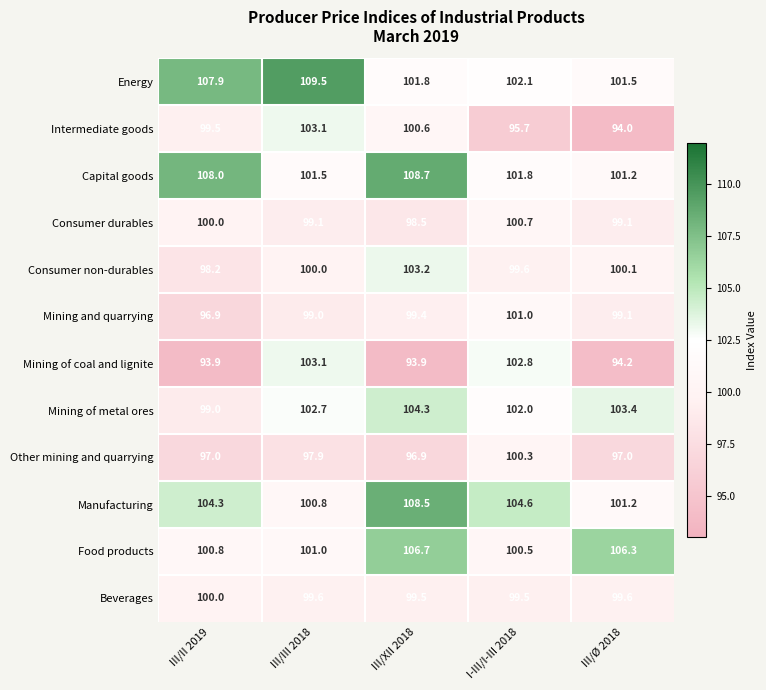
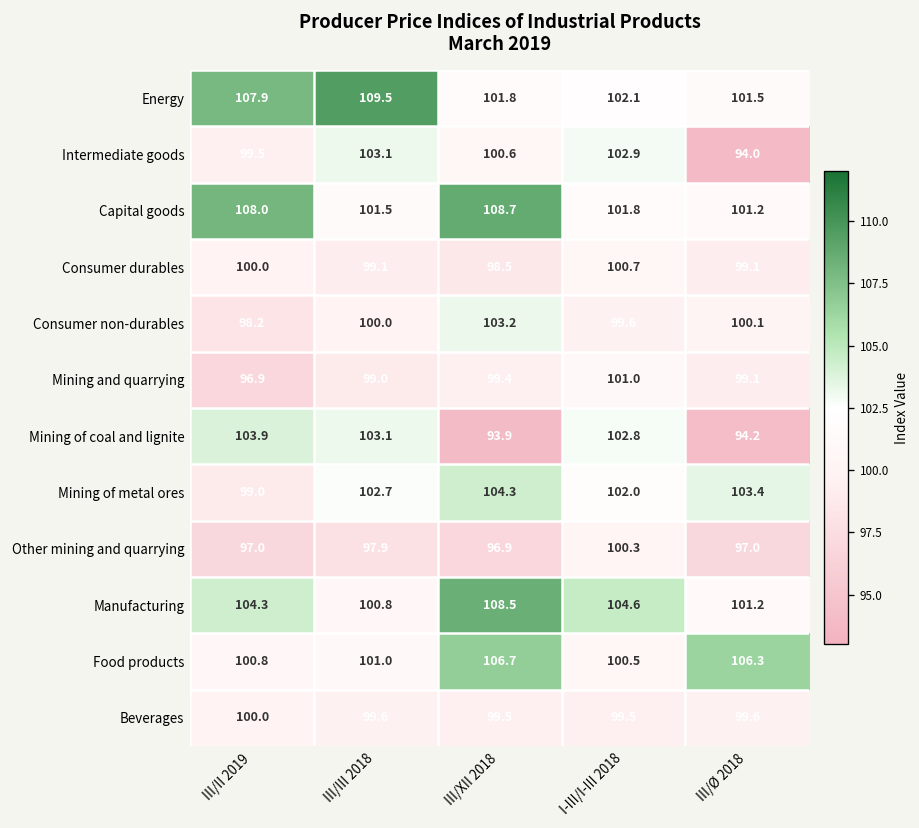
  {
    "Energy": {
      "III/II 2019": 107.9,
      "III/III 2018": 109.5,
      "III/XII 2018": 101.8,
      "I-III/I-III 2018": 102.1,
      "III/Ø 2018": 101.5
    },
    "Intermediate goods": {
      "III/III 2018": 103.1,
      "III/XII 2018": 100.6,
-     "I-III/I-III 2018": 95.7,
+     "I-III/I-III 2018": 102.9,
      "III/Ø 2018": 94.0
    },
    "Capital goods": {
      "III/II 2019": 108.0,
      "III/III 2018": 101.5,
      "III/XII 2018": 108.7,
      "I-III/I-III 2018": 101.8,
      "III/Ø 2018": 101.2
    },
    "Consumer durables": {
      "III/II 2019": 100.0,
      "I-III/I-III 2018": 100.7
    },
    "Consumer non-durables": {
      "III/III 2018": 100.0,
      "III/XII 2018": 103.2,
      "III/Ø 2018": 100.1
    },
    "Mining and quarrying": {
      "I-III/I-III 2018": 101.0
    },
    "Mining of coal and lignite": {
-     "III/II 2019": 93.9,
+     "III/II 2019": 103.9,
      "III/III 2018": 103.1,
      "III/XII 2018": 93.9,
      "I-III/I-III 2018": 102.8,
      "III/Ø 2018": 94.2
    },
    "Mining of metal ores": {
      "III/III 2018": 102.7,
      "III/XII 2018": 104.3,
      "I-III/I-III 2018": 102.0,
      "III/Ø 2018": 103.4
    },
    "Other mining and quarrying": {
      "I-III/I-III 2018": 100.3
    },
    "Manufacturing": {
      "III/II 2019": 104.3,
      "III/III 2018": 100.8,
      "III/XII 2018": 108.5,
      "I-III/I-III 2018": 104.6,
      "III/Ø 2018": 101.2
    },
    "Food products": {
      "III/II 2019": 100.8,
      "III/III 2018": 101.0,
      "III/XII 2018": 106.7,
      "I-III/I-III 2018": 100.5,
      "III/Ø 2018": 106.3
    },
    "Beverages": {
      "III/II 2019": 100.0
    }
  }
